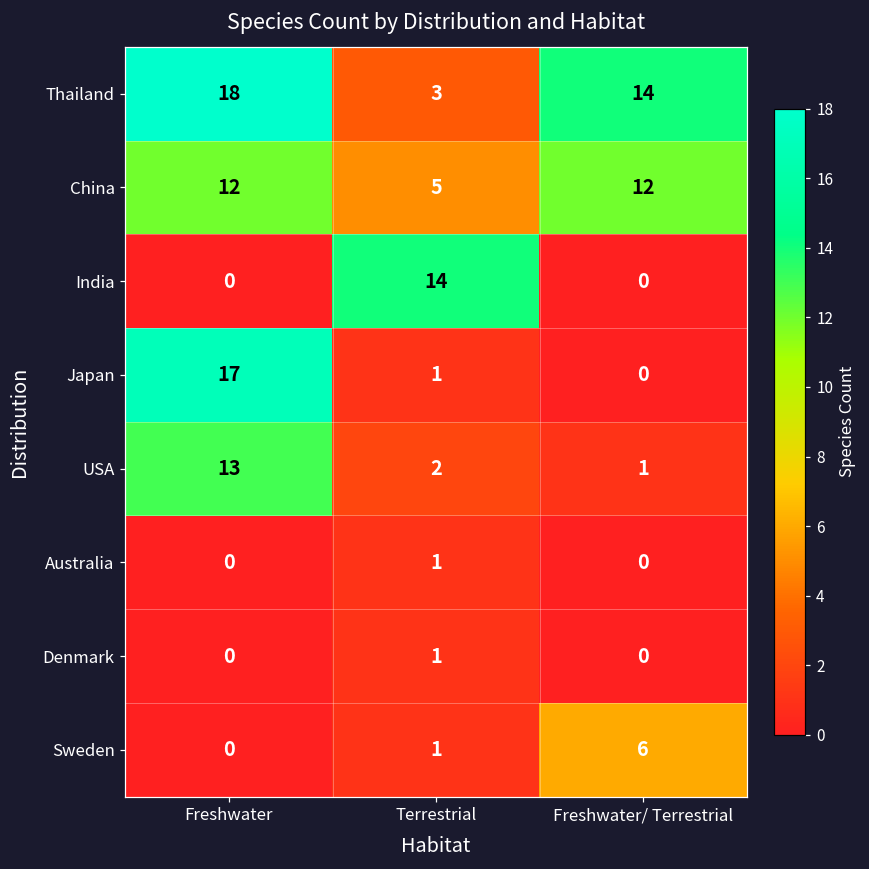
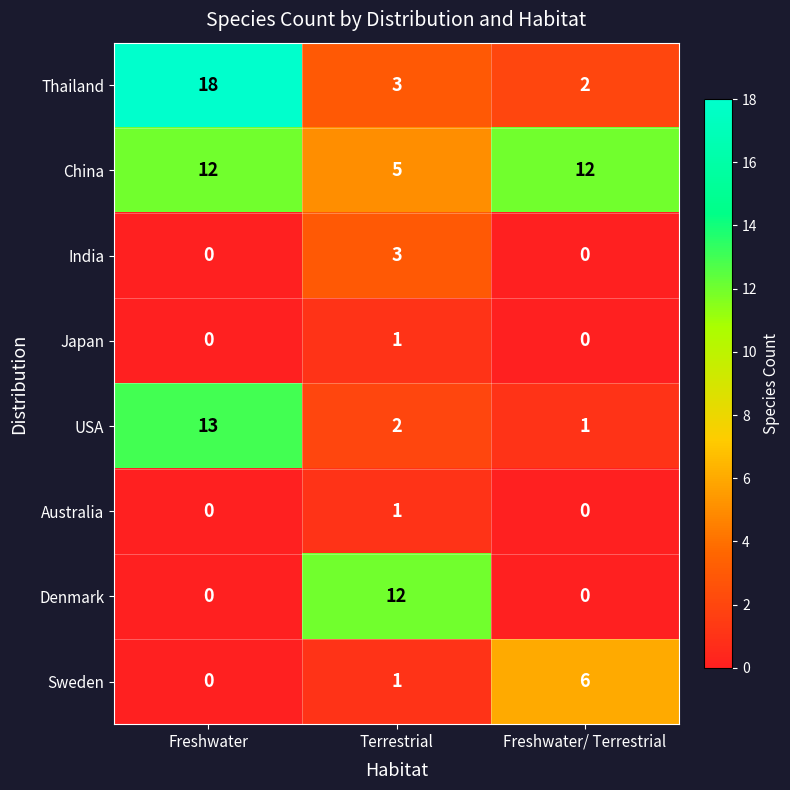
  {
    "Thailand": {
      "Freshwater": 18,
      "Terrestrial": 3,
-     "Freshwater/ Terrestrial": 14
+     "Freshwater/ Terrestrial": 2
    },
    "China": {
      "Freshwater": 12,
      "Terrestrial": 5,
      "Freshwater/ Terrestrial": 12
    },
    "India": {
      "Freshwater": 0,
-     "Terrestrial": 14,
+     "Terrestrial": 3,
      "Freshwater/ Terrestrial": 0
    },
    "Japan": {
-     "Freshwater": 17,
+     "Freshwater": 0,
      "Terrestrial": 1,
      "Freshwater/ Terrestrial": 0
    },
    "USA": {
      "Freshwater": 13,
      "Terrestrial": 2,
      "Freshwater/ Terrestrial": 1
    },
    "Australia": {
      "Freshwater": 0,
      "Terrestrial": 1,
      "Freshwater/ Terrestrial": 0
    },
    "Denmark": {
      "Freshwater": 0,
-     "Terrestrial": 1,
+     "Terrestrial": 12,
      "Freshwater/ Terrestrial": 0
    },
    "Sweden": {
      "Freshwater": 0,
      "Terrestrial": 1,
      "Freshwater/ Terrestrial": 6
    }
  }
